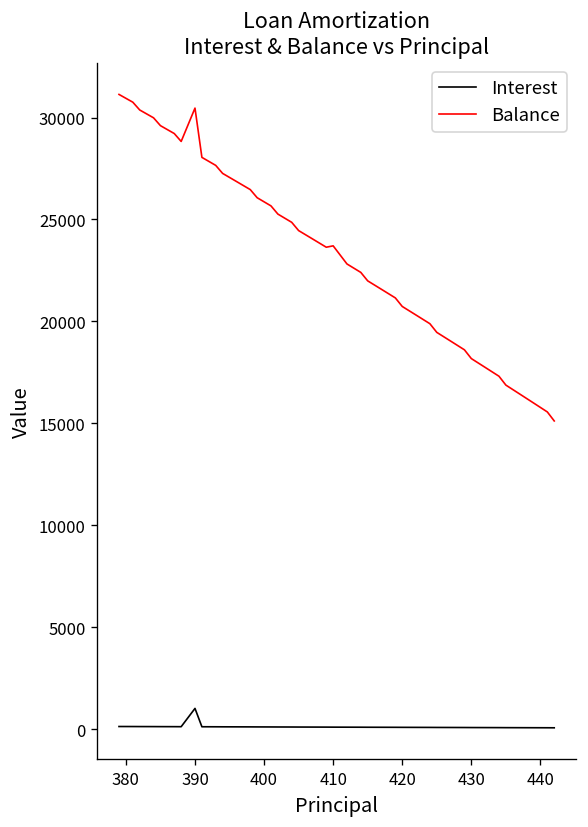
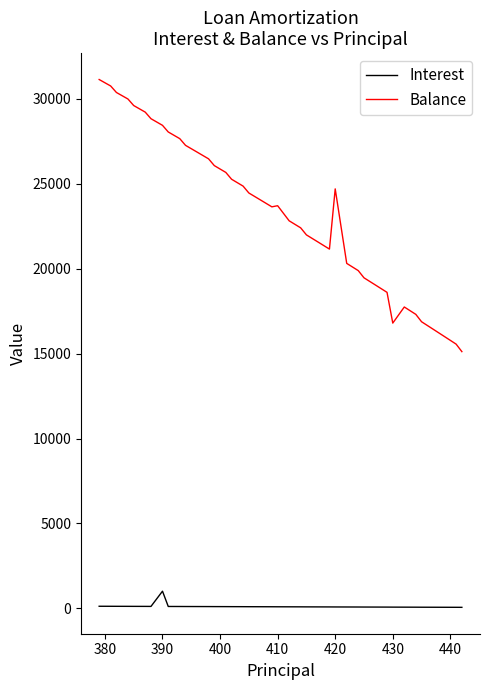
  {
    "Interest": {
      "390": 1000,
      "410": 100,
      "420": 100,
      "430": 100
    },
    "Balance": {
-     "390": 30500,
+     "390": 28400,
      "410": 23700,
-     "420": 20700,
-     "430": 18200
+     "420": 24700,
+     "430": 16800
    }
  }
